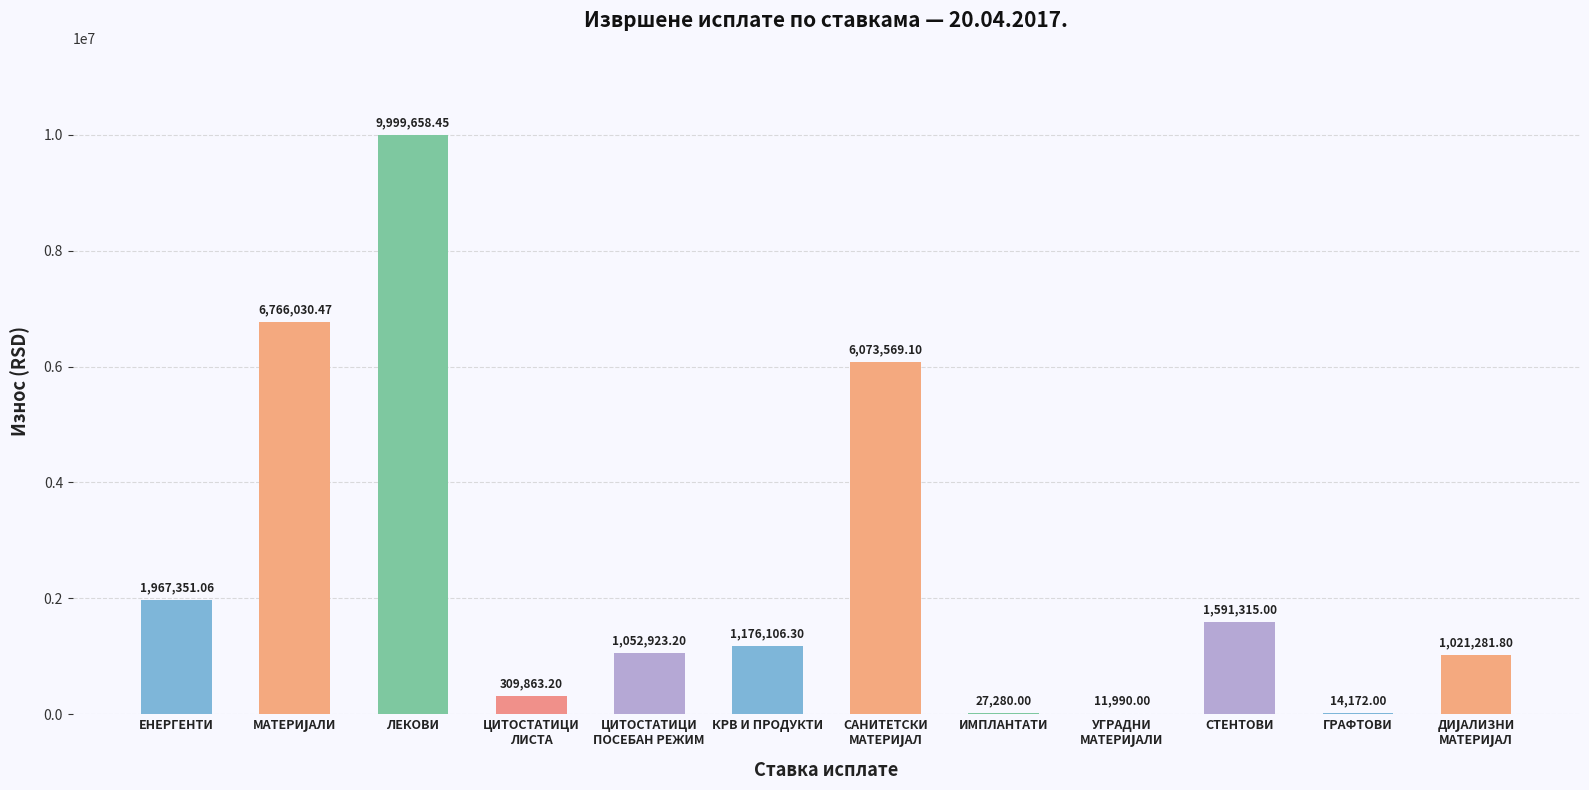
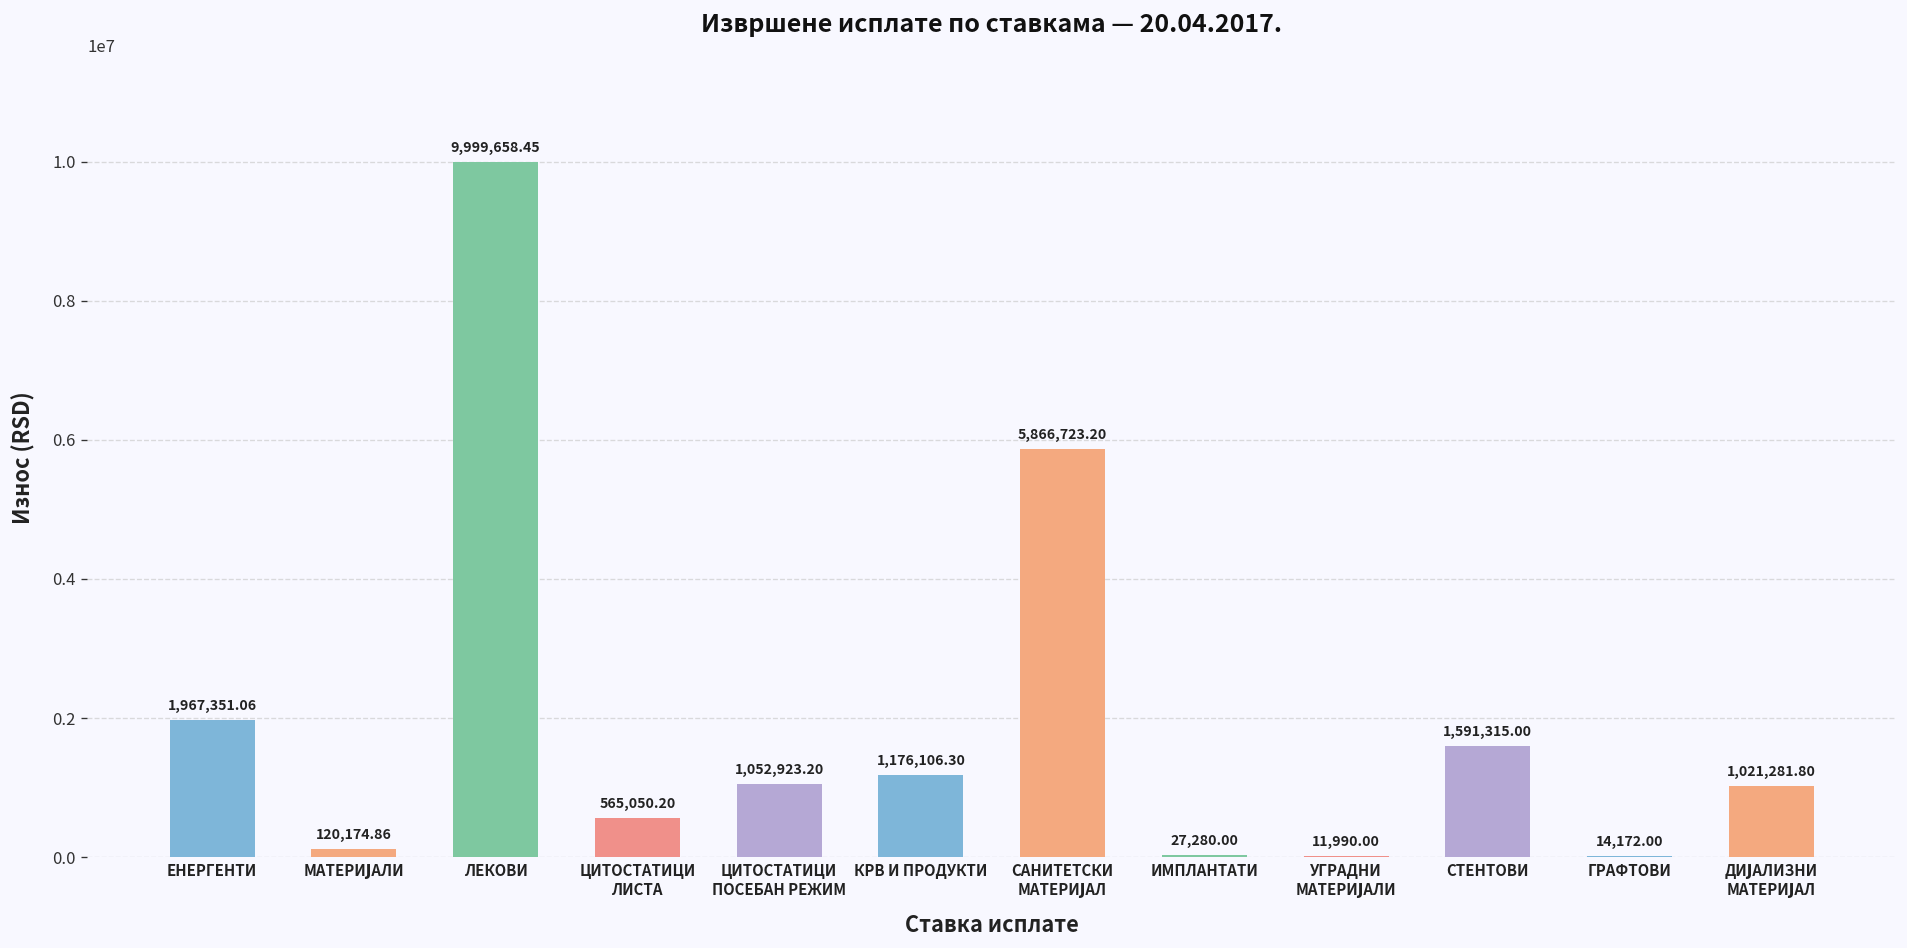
  {
    "ЕНЕРГЕНТИ": "1,967,351.06",
-   "МАТЕРИЈАЛИ": "6,766,030.47",
+   "МАТЕРИЈАЛИ": "120,174.86",
    "ЛЕКОВИ": "9,999,658.45",
-   "ЦИТОСТАТИЦИ ЛИСТА": "309,863.20",
+   "ЦИТОСТАТИЦИ ЛИСТА": "565,050.20",
    "ЦИТОСТАТИЦИ ПОСЕБАН РЕЖИМ": "1,052,923.20",
    "КРВ И ПРОДУКТИ": "1,176,106.30",
-   "САНИТЕТСКИ МАТЕРИЈАЛ": "6,073,569.10",
+   "САНИТЕТСКИ МАТЕРИЈАЛ": "5,866,723.20",
    "ИМПЛАНТАТИ": "27,280.00",
    "УГРАДНИ МАТЕРИЈАЛИ": "11,990.00",
    "СТЕНТОВИ": "1,591,315.00",
    "ГРАФТОВИ": "14,172.00",
    "ДИЈАЛИЗНИ МАТЕРИЈАЛ": "1,021,281.80"
  }
